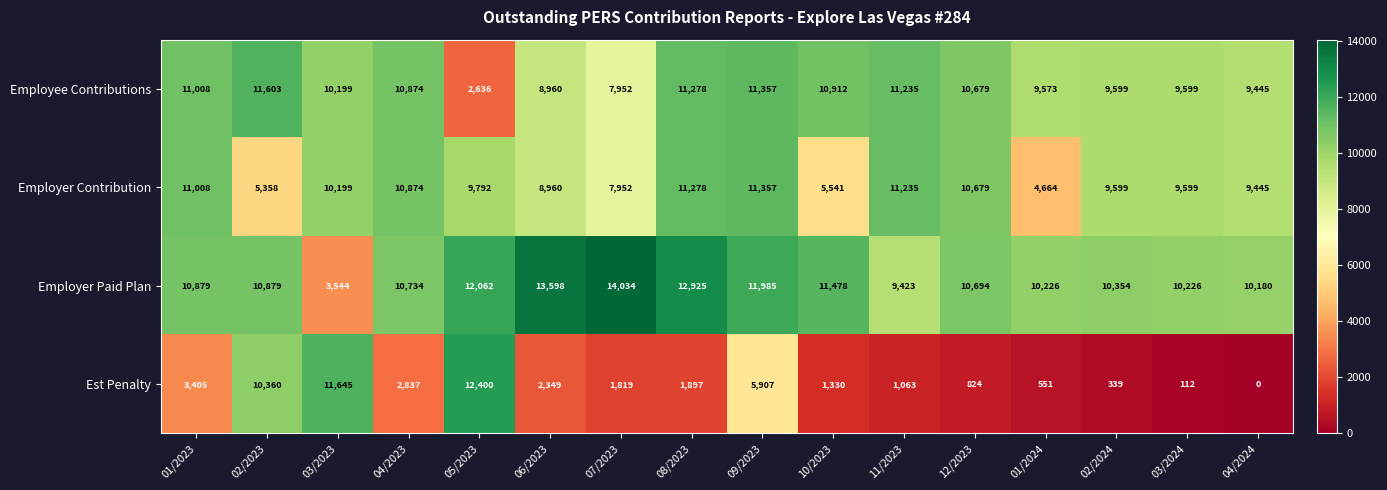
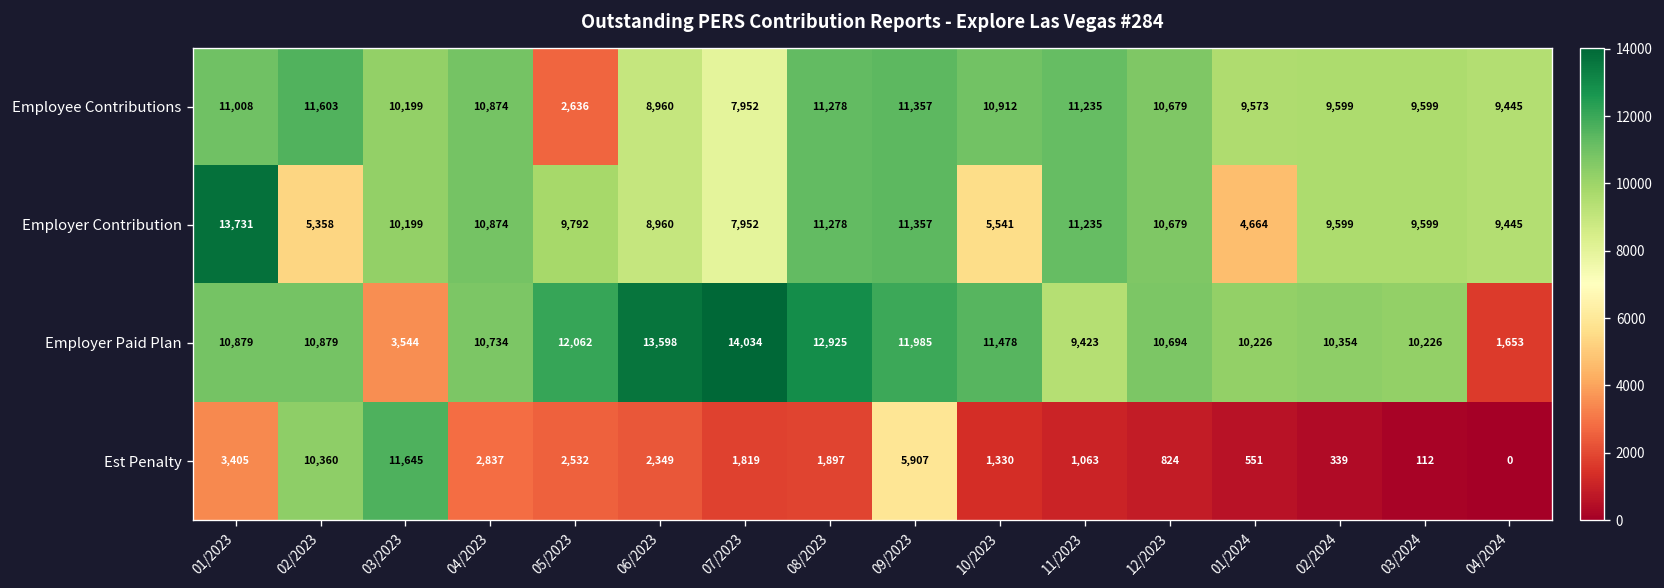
  {
    "Employee Contributions": {
      "01/2023": "11,008",
      "02/2023": "11,603",
      "03/2023": "10,199",
      "04/2023": "10,874",
      "05/2023": "2,636",
      "06/2023": "8,960",
      "07/2023": "7,952",
      "08/2023": "11,278",
      "09/2023": "11,357",
      "10/2023": "10,912",
      "11/2023": "11,235",
      "12/2023": "10,679",
      "01/2024": "9,573",
      "02/2024": "9,599",
      "03/2024": "9,599",
      "04/2024": "9,445"
    },
    "Employer Contribution": {
-     "01/2023": "11,008",
+     "01/2023": "13,731",
      "02/2023": "5,358",
      "03/2023": "10,199",
      "04/2023": "10,874",
      "05/2023": "9,792",
      "06/2023": "8,960",
      "07/2023": "7,952",
      "08/2023": "11,278",
      "09/2023": "11,357",
      "10/2023": "5,541",
      "11/2023": "11,235",
      "12/2023": "10,679",
      "01/2024": "4,664",
      "02/2024": "9,599",
      "03/2024": "9,599",
      "04/2024": "9,445"
    },
    "Employer Paid Plan": {
      "01/2023": "10,879",
      "02/2023": "10,879",
      "03/2023": "3,544",
      "04/2023": "10,734",
      "05/2023": "12,062",
      "06/2023": "13,598",
      "07/2023": "14,034",
      "08/2023": "12,925",
      "09/2023": "11,985",
      "10/2023": "11,478",
      "11/2023": "9,423",
      "12/2023": "10,694",
      "01/2024": "10,226",
      "02/2024": "10,354",
      "03/2024": "10,226",
-     "04/2024": "10,180"
+     "04/2024": "1,653"
    },
    "Est Penalty": {
      "01/2023": "3,405",
      "02/2023": "10,360",
      "03/2023": "11,645",
      "04/2023": "2,837",
-     "05/2023": "12,400",
+     "05/2023": "2,532",
      "06/2023": "2,349",
      "07/2023": "1,819",
      "08/2023": "1,897",
      "09/2023": "5,907",
      "10/2023": "1,330",
      "11/2023": "1,063",
      "12/2023": "824",
      "01/2024": "551",
      "02/2024": "339",
      "03/2024": "112",
      "04/2024": "0"
    }
  }
